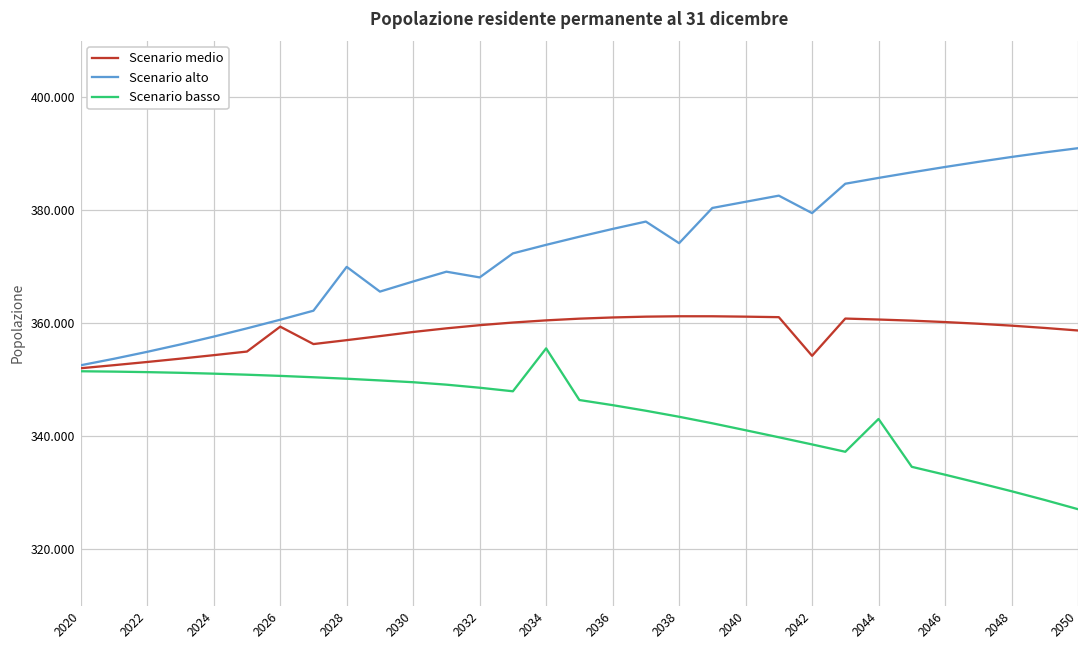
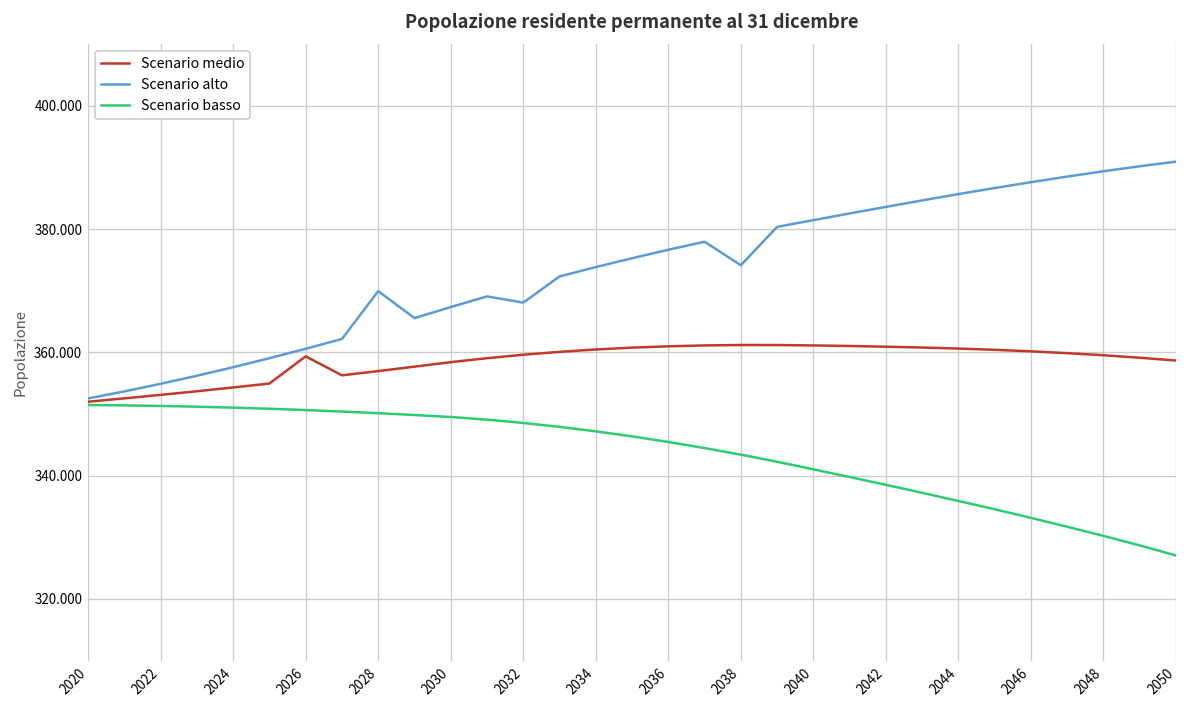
  {
    "Scenario medio": {
      "2020": 352,
      "2022": 353,
      "2024": 354,
      "2026": 359,
      "2028": 357,
      "2030": 358,
      "2032": 360,
      "2034": 360,
      "2036": 361,
      "2038": 361,
      "2040": 361,
-     "2042": 354,
+     "2042": 361,
      "2044": 361,
      "2046": 360,
      "2048": 360,
      "2050": 359
    },
    "Scenario alto": {
      "2020": 353,
      "2022": 355,
      "2024": 358,
      "2026": 361,
      "2028": 370,
      "2030": 367,
      "2032": 368,
      "2034": 374,
      "2036": 377,
      "2038": 374,
      "2040": 381,
-     "2042": 379,
+     "2042": 384,
      "2044": 386,
      "2046": 388,
      "2048": 389,
      "2050": 391
    },
    "Scenario basso": {
      "2020": 351,
      "2022": 351,
      "2024": 351,
      "2026": 351,
      "2028": 350,
      "2030": 350,
      "2032": 349,
-     "2034": 356,
+     "2034": 347,
      "2036": 345,
      "2038": 343,
      "2040": 341,
      "2042": 339,
-     "2044": 343,
+     "2044": 336,
      "2046": 333,
      "2048": 330,
      "2050": 327
    }
  }
